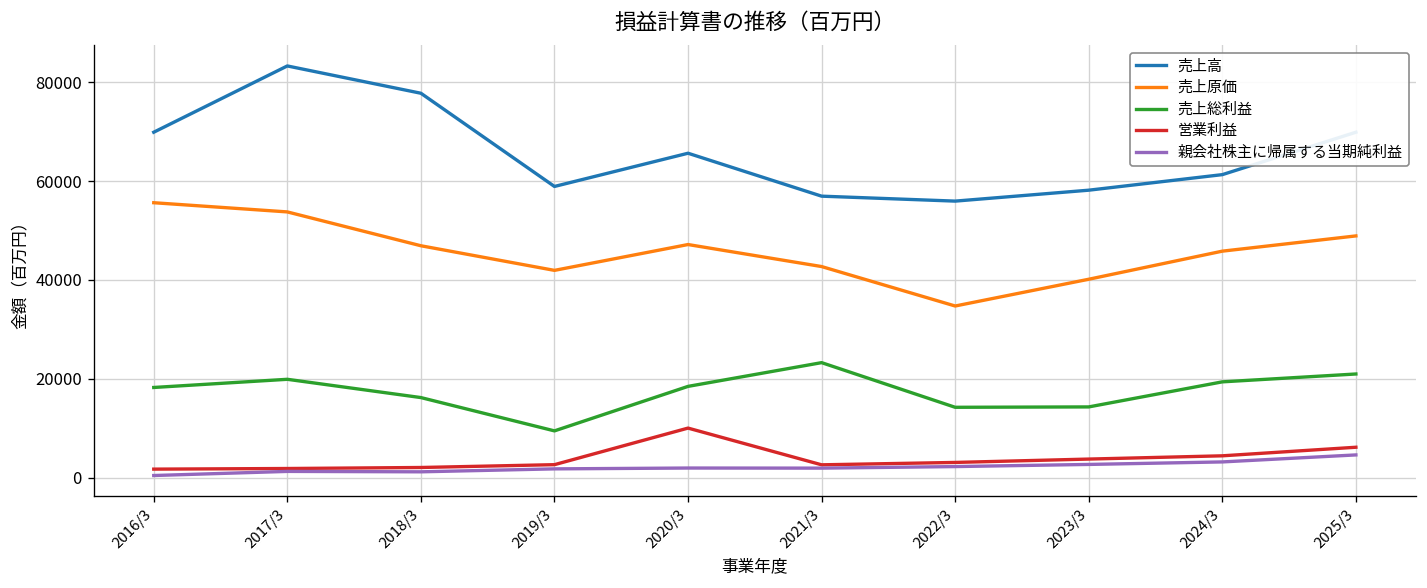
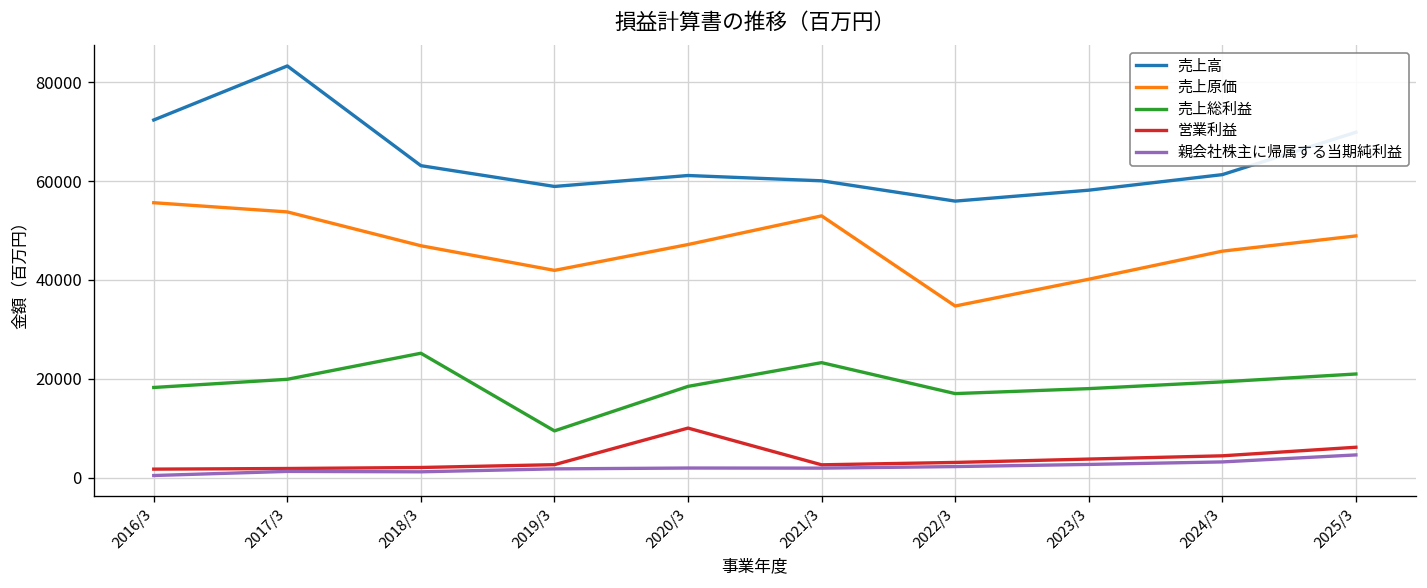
  {
    "売上高": {
-     "2016/3": 70000,
+     "2016/3": 72000,
      "2017/3": 83000,
-     "2018/3": 78000,
+     "2018/3": 63000,
      "2019/3": 59000,
-     "2020/3": 66000,
-     "2021/3": 57000,
+     "2020/3": 61000,
+     "2021/3": 60000,
      "2022/3": 56000,
      "2023/3": 58000,
      "2024/3": 61000
    },
    "売上原価": {
      "2016/3": 56000,
      "2017/3": 54000,
      "2018/3": 47000,
      "2019/3": 42000,
      "2020/3": 47000,
-     "2021/3": 43000,
+     "2021/3": 53000,
      "2022/3": 35000,
      "2023/3": 40000,
      "2024/3": 46000,
      "2025/3": 49000
    },
    "売上総利益": {
      "2016/3": 18000,
      "2017/3": 20000,
-     "2018/3": 16000,
+     "2018/3": 25000,
      "2019/3": 9000,
      "2020/3": 18000,
      "2021/3": 23000,
-     "2022/3": 14000,
-     "2023/3": 14000,
+     "2022/3": 17000,
+     "2023/3": 18000,
      "2024/3": 19000,
      "2025/3": 21000
    },
    "営業利益": {
      "2016/3": 2000,
      "2018/3": 2000,
      "2019/3": 3000,
      "2020/3": 10000,
      "2021/3": 3000,
      "2022/3": 3000,
      "2023/3": 4000,
      "2024/3": 4000,
      "2025/3": 6000
    },
    "親会社株主に帰属する当期純利益": {
      "2016/3": 0,
      "2018/3": 1000,
      "2019/3": 2000,
      "2020/3": 2000,
      "2021/3": 2000,
      "2022/3": 2000,
      "2023/3": 3000,
      "2024/3": 3000,
      "2025/3": 5000
    }
  }
